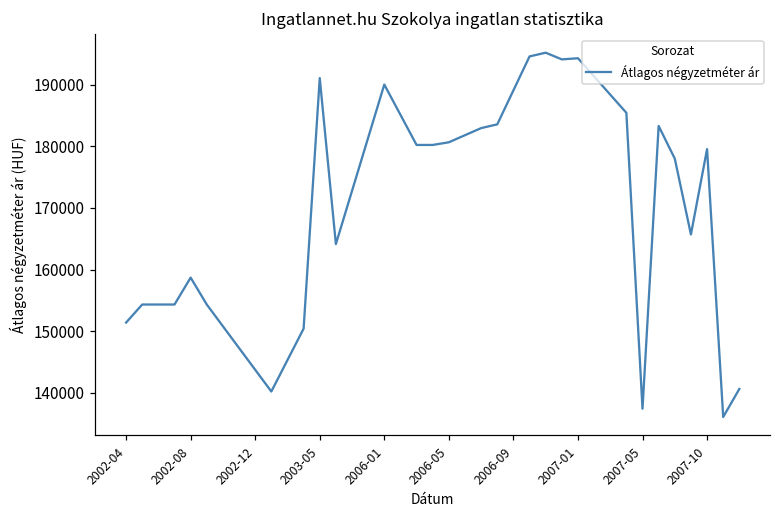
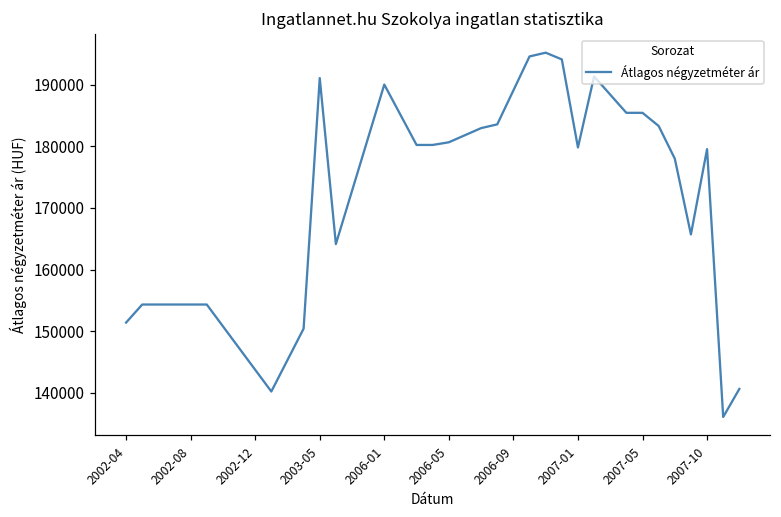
  {
    "2002-04": 151000,
-   "2002-08": 159000,
+   "2002-08": 154000,
    "2002-12": 144000,
    "2003-05": 191000,
    "2006-01": 190000,
    "2006-05": 181000,
    "2006-09": 189000,
-   "2007-01": 194000,
-   "2007-05": 137000,
+   "2007-01": 180000,
+   "2007-05": 185000,
    "2007-10": 180000
  }
